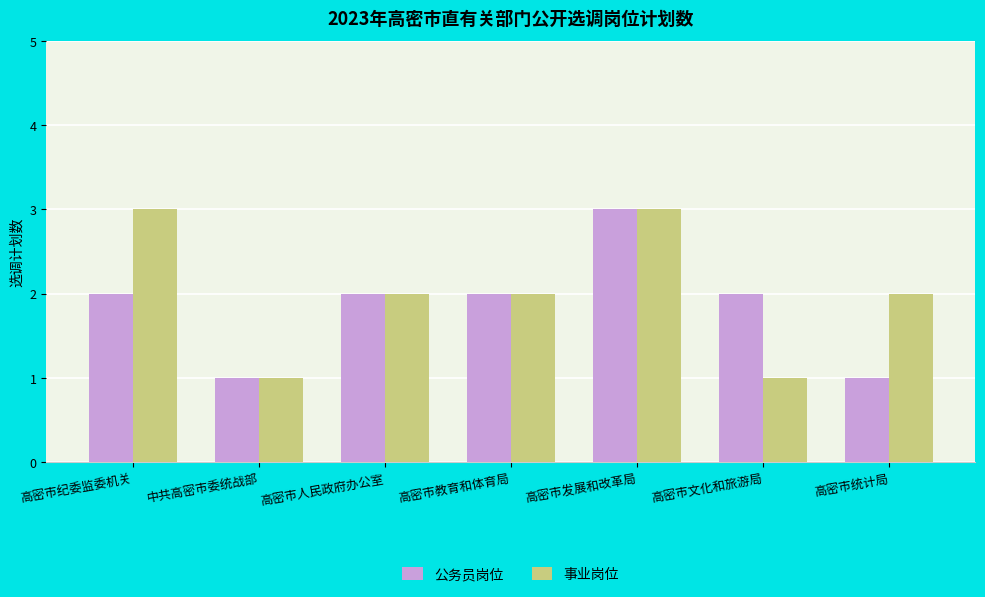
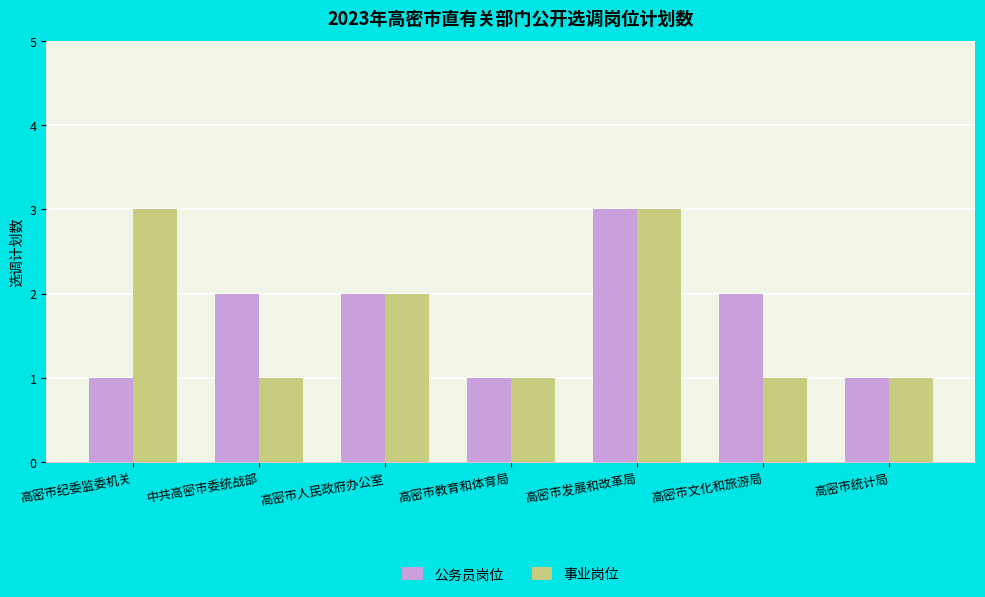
  {
    "公务员岗位": {
-     "高密市纪委监委机关": 2,
-     "中共高密市委统战部": 1,
+     "高密市纪委监委机关": 1,
+     "中共高密市委统战部": 2,
      "高密市人民政府办公室": 2,
-     "高密市教育和体育局": 2,
+     "高密市教育和体育局": 1,
      "高密市发展和改革局": 3,
      "高密市文化和旅游局": 2,
      "高密市统计局": 1
    },
    "事业岗位": {
      "高密市纪委监委机关": 3,
      "中共高密市委统战部": 1,
      "高密市人民政府办公室": 2,
-     "高密市教育和体育局": 2,
+     "高密市教育和体育局": 1,
      "高密市发展和改革局": 3,
      "高密市文化和旅游局": 1,
-     "高密市统计局": 2
+     "高密市统计局": 1
    }
  }
